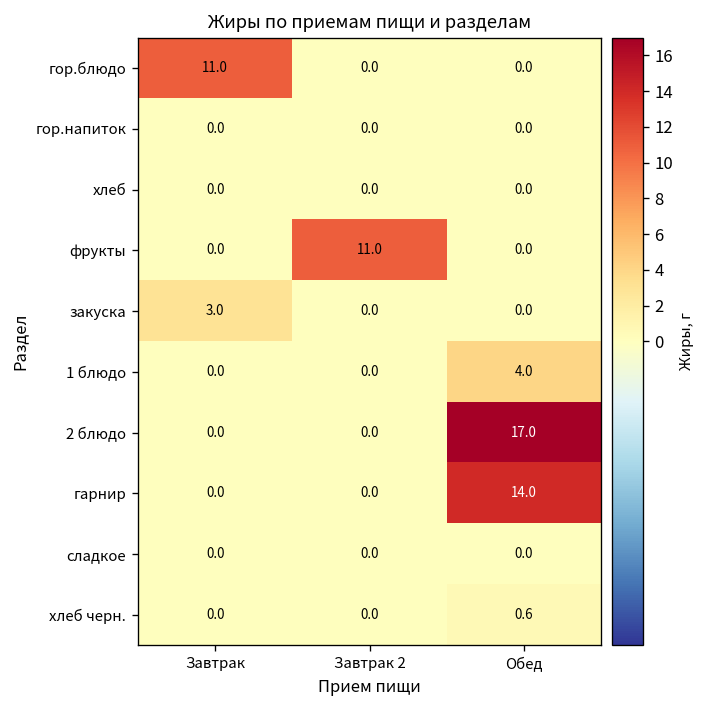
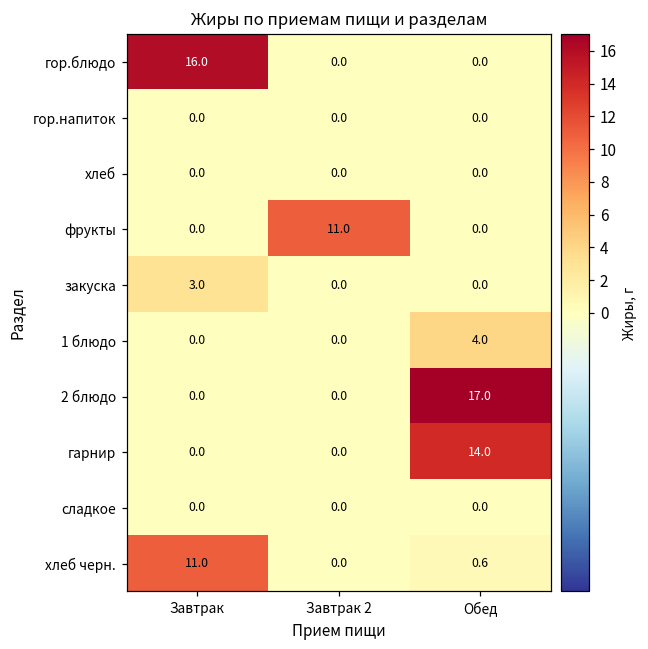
  {
    "гор.блюдо": {
-     "Завтрак": 11.0,
+     "Завтрак": 16.0,
      "Завтрак 2": 0.0,
      "Обед": 0.0
    },
    "гор.напиток": {
      "Завтрак": 0.0,
      "Завтрак 2": 0.0,
      "Обед": 0.0
    },
    "хлеб": {
      "Завтрак": 0.0,
      "Завтрак 2": 0.0,
      "Обед": 0.0
    },
    "фрукты": {
      "Завтрак": 0.0,
      "Завтрак 2": 11.0,
      "Обед": 0.0
    },
    "закуска": {
      "Завтрак": 3.0,
      "Завтрак 2": 0.0,
      "Обед": 0.0
    },
    "1 блюдо": {
      "Завтрак": 0.0,
      "Завтрак 2": 0.0,
      "Обед": 4.0
    },
    "2 блюдо": {
      "Завтрак": 0.0,
      "Завтрак 2": 0.0,
      "Обед": 17.0
    },
    "гарнир": {
      "Завтрак": 0.0,
      "Завтрак 2": 0.0,
      "Обед": 14.0
    },
    "сладкое": {
      "Завтрак": 0.0,
      "Завтрак 2": 0.0,
      "Обед": 0.0
    },
    "хлеб черн.": {
-     "Завтрак": 0.0,
+     "Завтрак": 11.0,
      "Завтрак 2": 0.0,
      "Обед": 0.6
    }
  }
